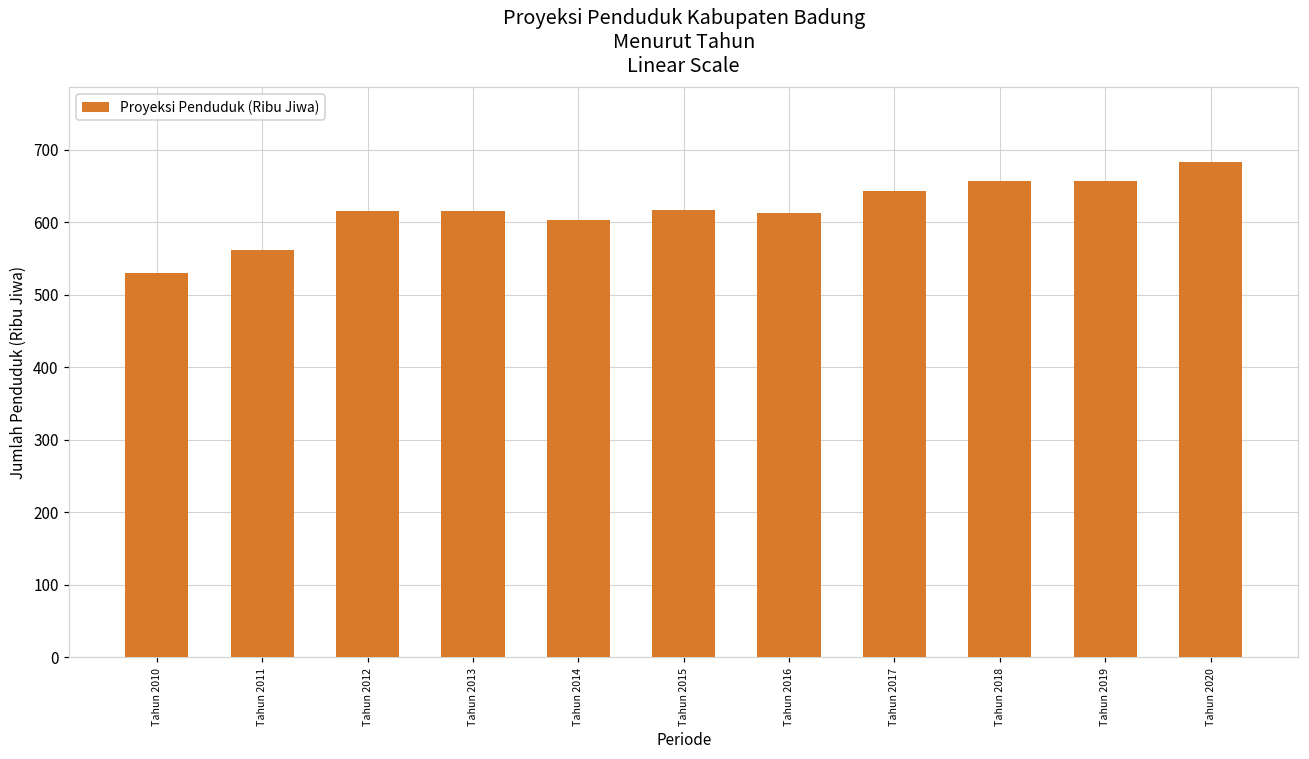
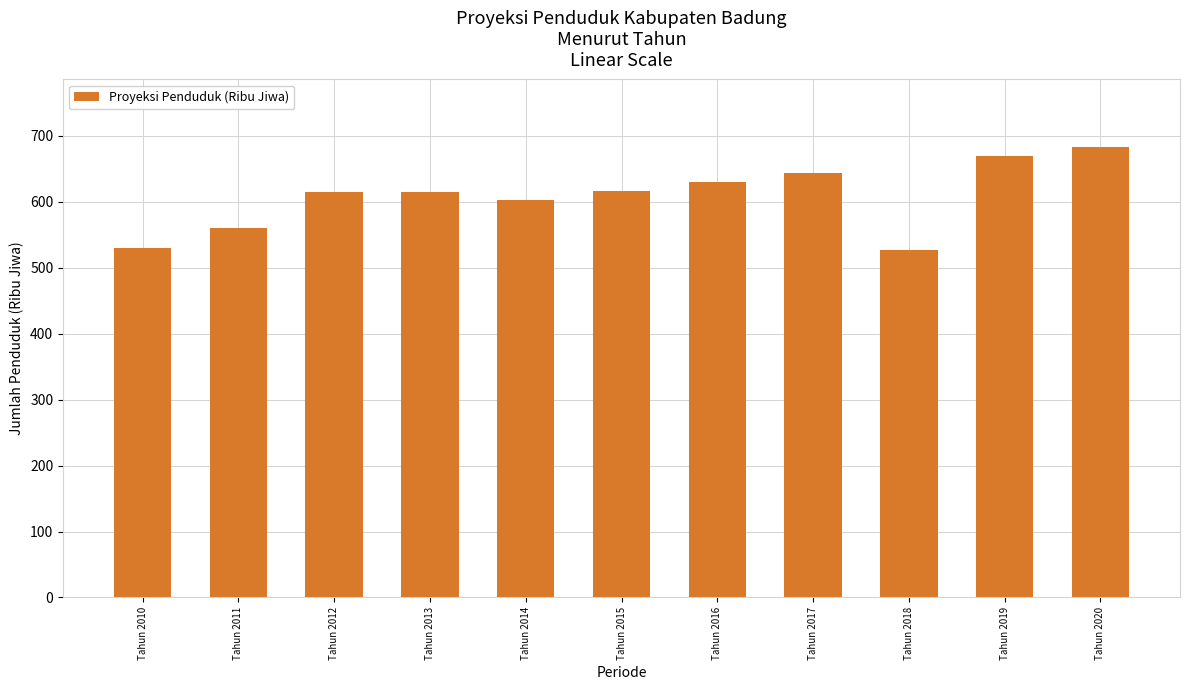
  {
    "Tahun 2010": 530,
    "Tahun 2011": 560,
    "Tahun 2012": 620,
    "Tahun 2013": 610,
    "Tahun 2014": 600,
    "Tahun 2015": 620,
-   "Tahun 2016": 610,
+   "Tahun 2016": 630,
    "Tahun 2017": 640,
-   "Tahun 2018": 660,
-   "Tahun 2019": 660,
+   "Tahun 2018": 530,
+   "Tahun 2019": 670,
    "Tahun 2020": 680
  }
